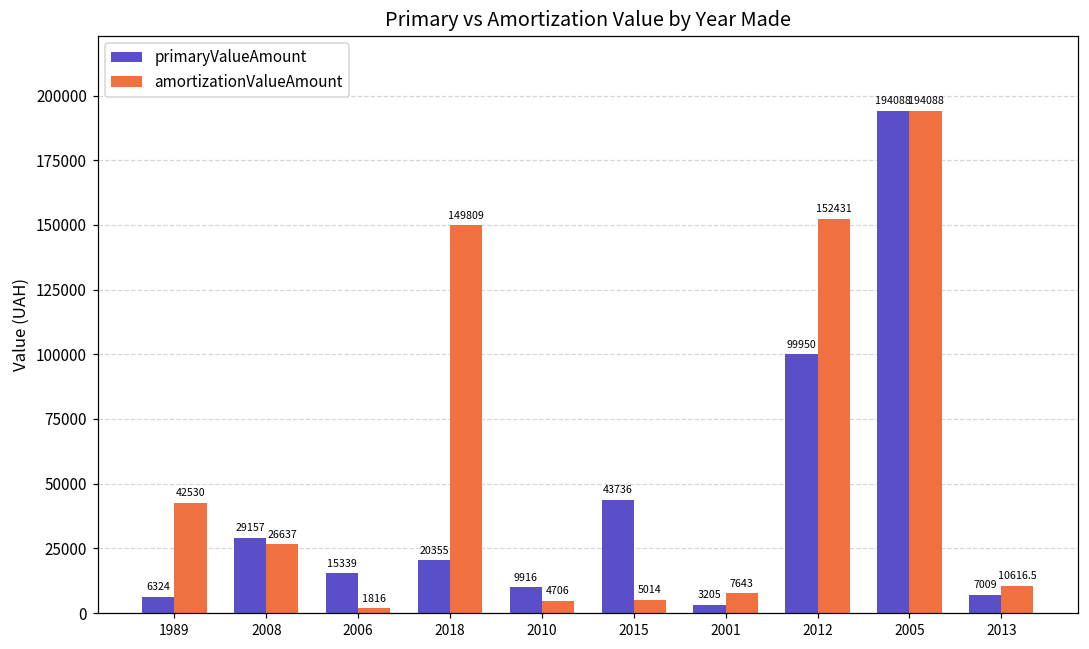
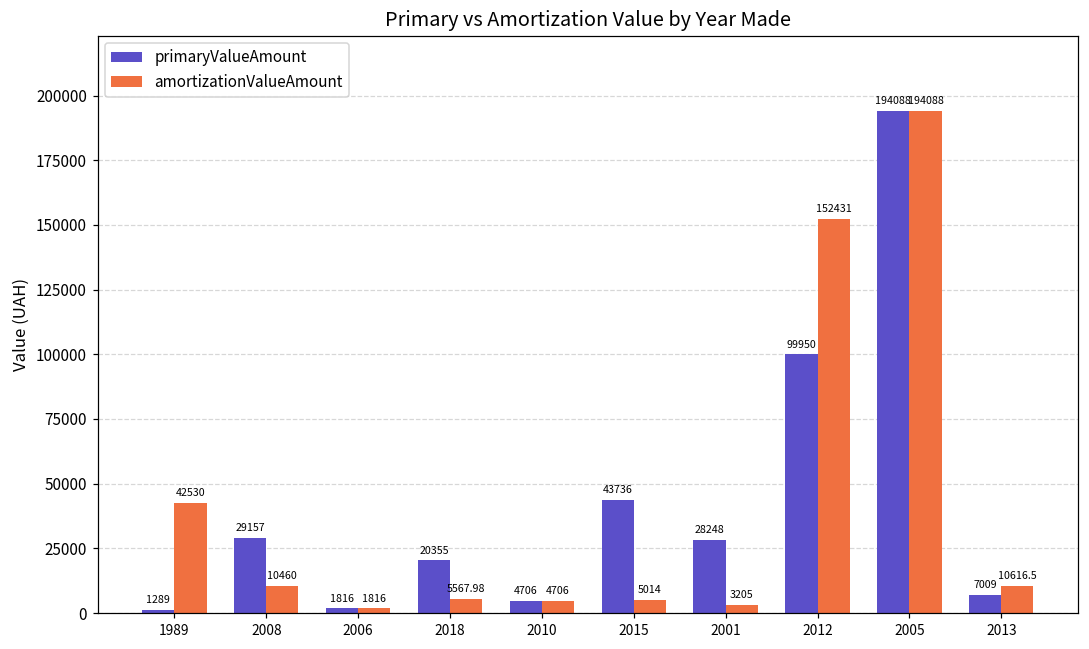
  {
    "primaryValueAmount": {
-     "1989": 6324,
+     "1989": 1289,
      "2008": 29157,
-     "2006": 15339,
+     "2006": 1816,
      "2018": 20355,
-     "2010": 9916,
+     "2010": 4706,
      "2015": 43736,
-     "2001": 3205,
+     "2001": 28248,
      "2012": 99950,
      "2005": 194088,
      "2013": 7009
    },
    "amortizationValueAmount": {
      "1989": 42530,
-     "2008": 26637,
+     "2008": 10460,
      "2006": 1816,
-     "2018": 149809,
+     "2018": 5567.98,
      "2010": 4706,
      "2015": 5014,
-     "2001": 7643,
+     "2001": 3205,
      "2012": 152431,
      "2005": 194088,
      "2013": 10616.5
    }
  }
